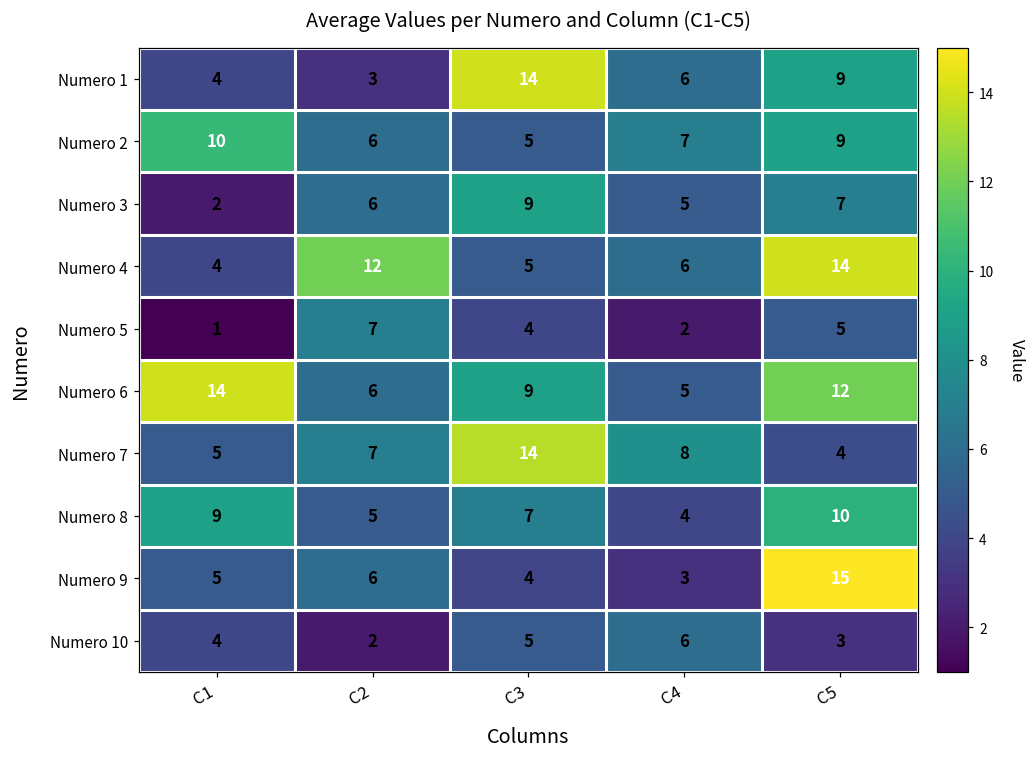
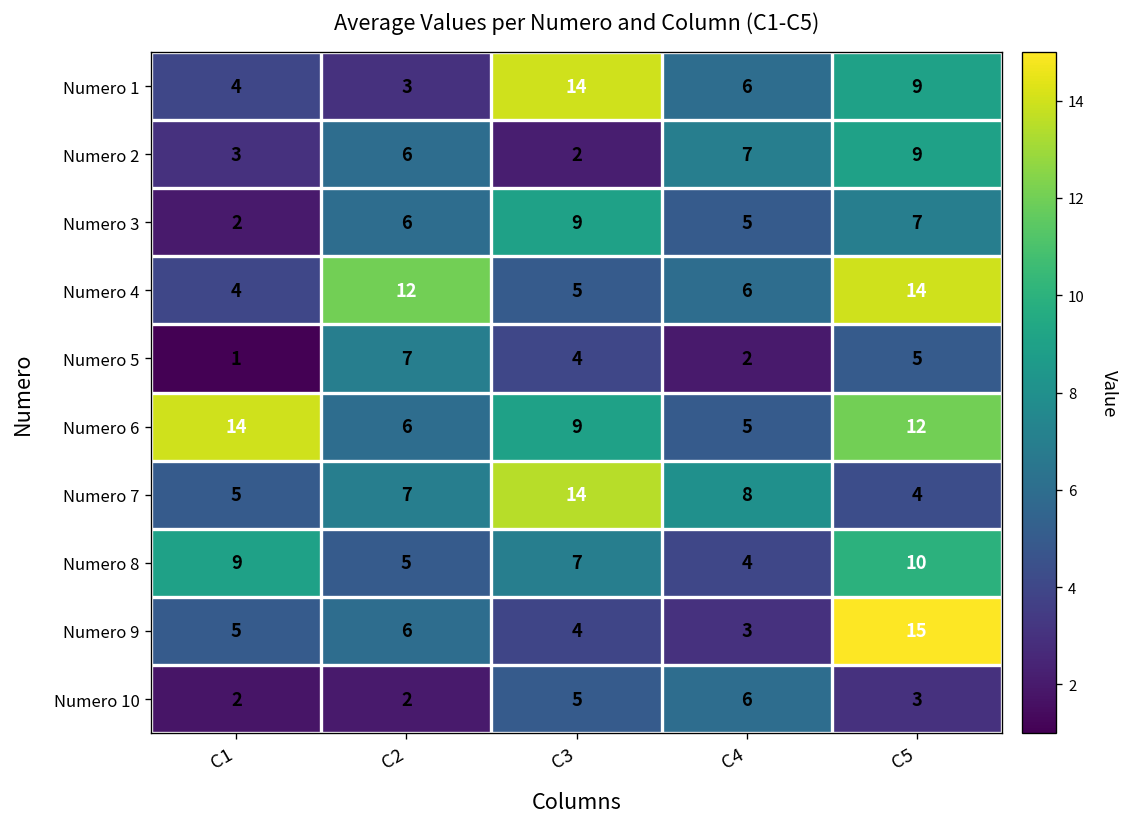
  {
    "Numero 1": {
      "C1": 4,
      "C2": 3,
      "C3": 14,
      "C4": 6,
      "C5": 9
    },
    "Numero 2": {
-     "C1": 10,
+     "C1": 3,
      "C2": 6,
-     "C3": 5,
+     "C3": 2,
      "C4": 7,
      "C5": 9
    },
    "Numero 3": {
      "C1": 2,
      "C2": 6,
      "C3": 9,
      "C4": 5,
      "C5": 7
    },
    "Numero 4": {
      "C1": 4,
      "C2": 12,
      "C3": 5,
      "C4": 6,
      "C5": 14
    },
    "Numero 5": {
      "C1": 1,
      "C2": 7,
      "C3": 4,
      "C4": 2,
      "C5": 5
    },
    "Numero 6": {
      "C1": 14,
      "C2": 6,
      "C3": 9,
      "C4": 5,
      "C5": 12
    },
    "Numero 7": {
      "C1": 5,
      "C2": 7,
      "C3": 14,
      "C4": 8,
      "C5": 4
    },
    "Numero 8": {
      "C1": 9,
      "C2": 5,
      "C3": 7,
      "C4": 4,
      "C5": 10
    },
    "Numero 9": {
      "C1": 5,
      "C2": 6,
      "C3": 4,
      "C4": 3,
      "C5": 15
    },
    "Numero 10": {
-     "C1": 4,
+     "C1": 2,
      "C2": 2,
      "C3": 5,
      "C4": 6,
      "C5": 3
    }
  }
